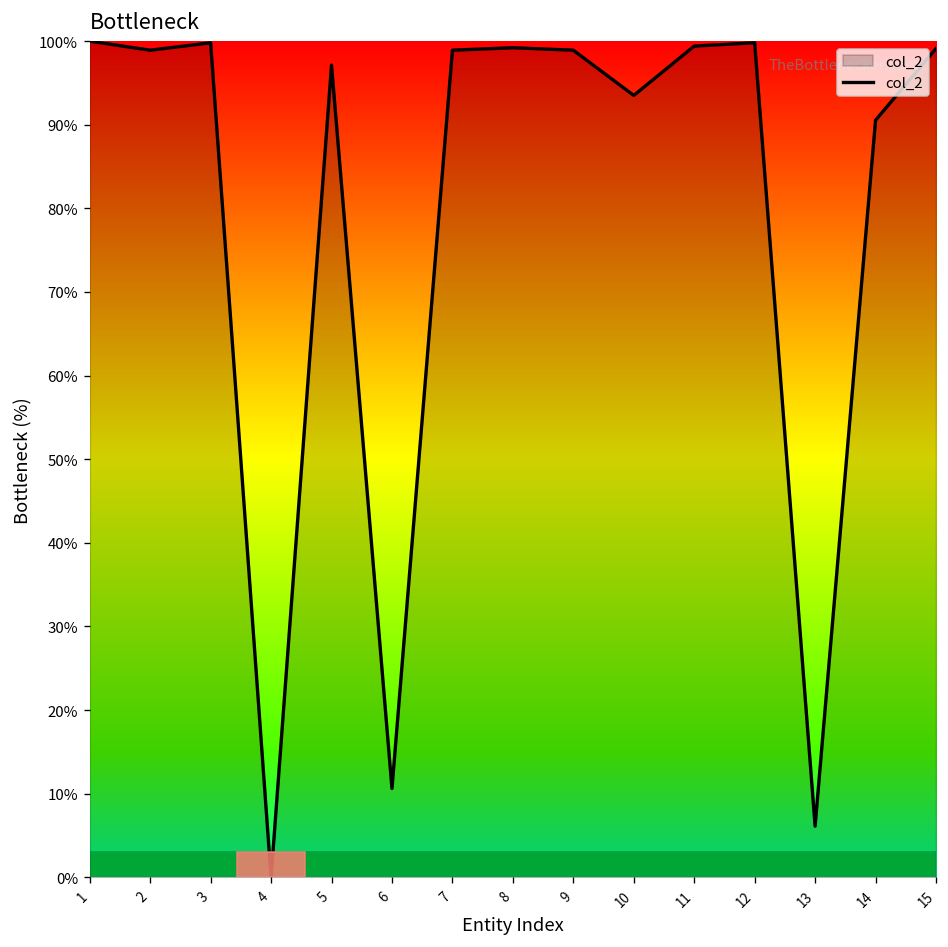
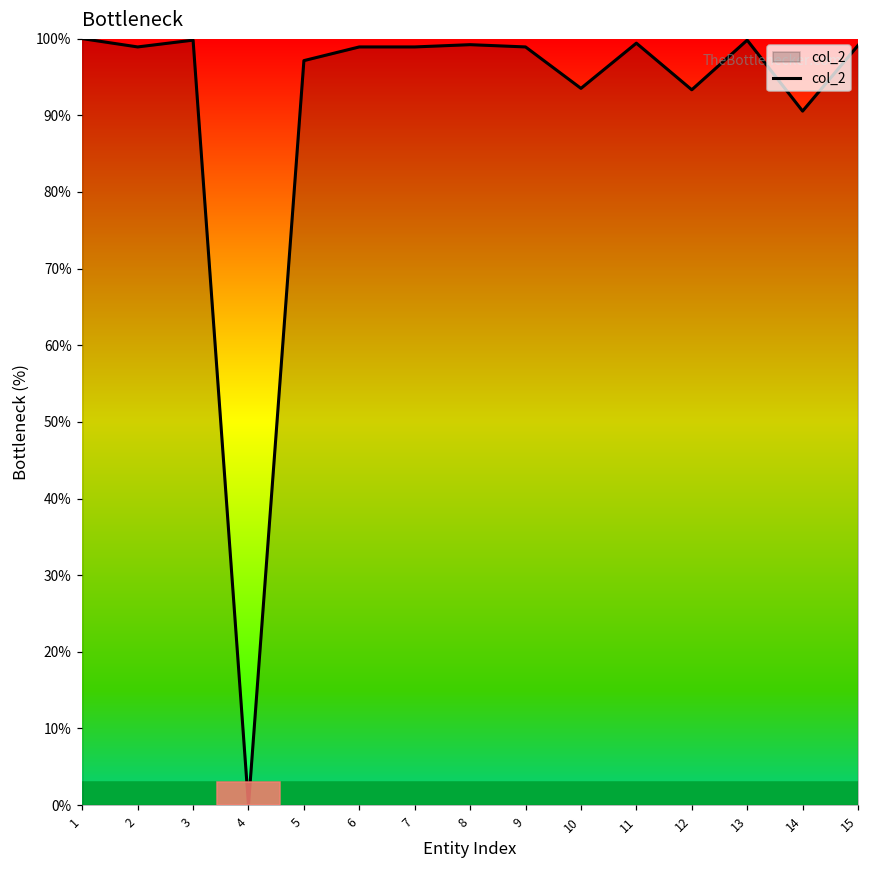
  {
    "1": "100%",
    "2": "99%",
    "3": "100%",
    "5": "97%",
-   "6": "11%",
+   "6": "99%",
    "7": "99%",
    "8": "99%",
    "9": "99%",
    "10": "94%",
    "11": "99%",
-   "12": "100%",
-   "13": "6%",
+   "12": "93%",
+   "13": "100%",
    "14": "91%",
    "15": "99%"
  }
